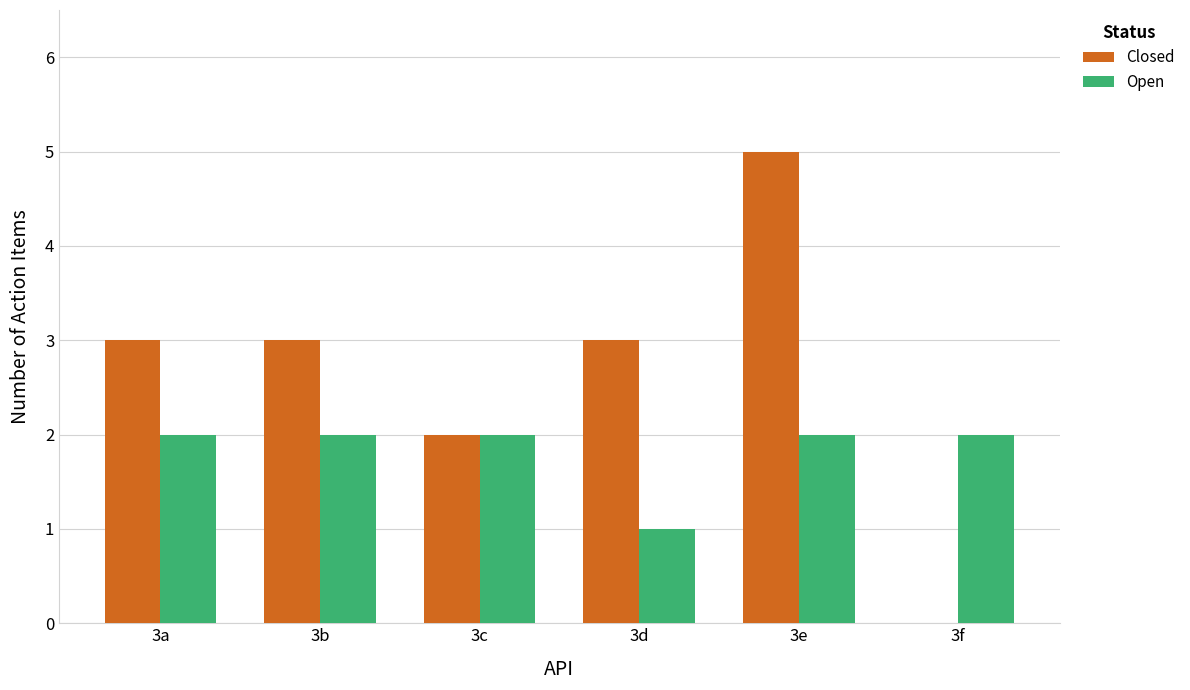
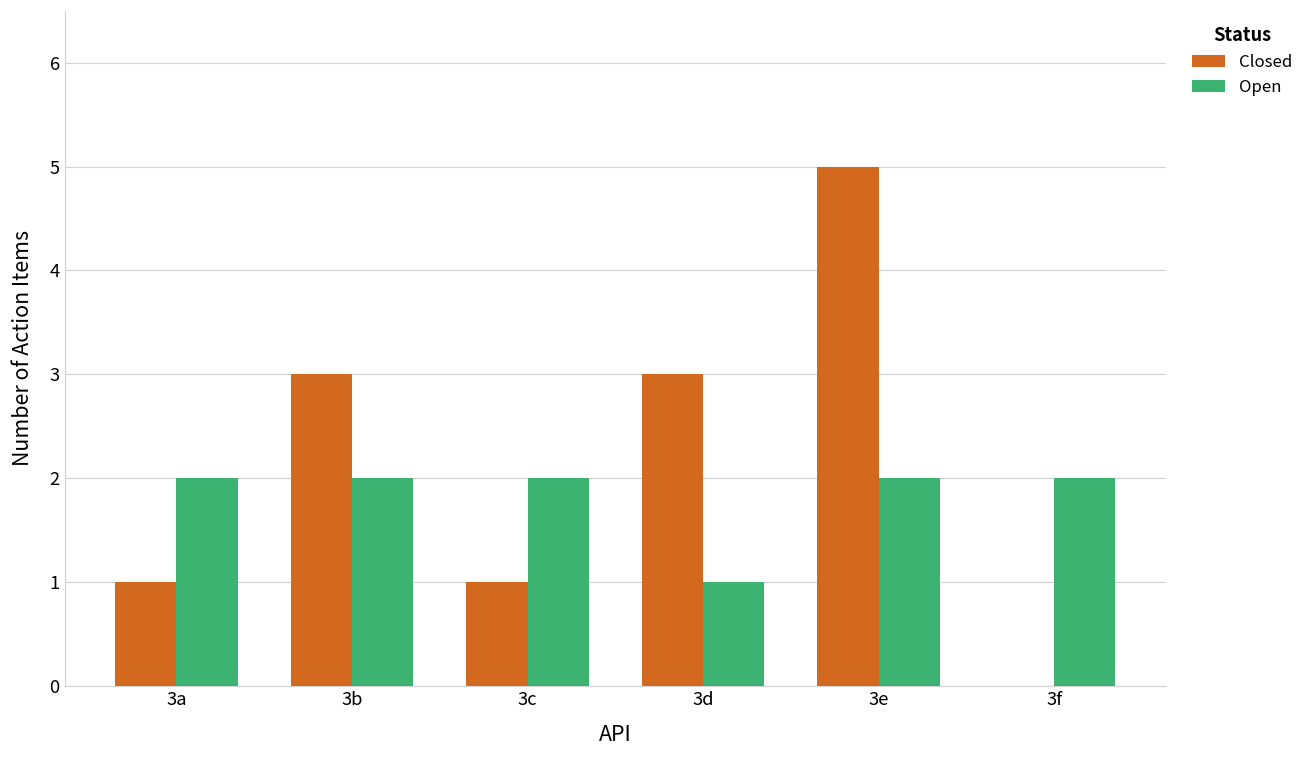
  {
    "Closed": {
-     "3a": 3,
+     "3a": 1,
      "3b": 3,
-     "3c": 2,
+     "3c": 1,
      "3d": 3,
      "3e": 5,
      "3f": 0
    },
    "Open": {
      "3a": 2,
      "3b": 2,
      "3c": 2,
      "3d": 1,
      "3e": 2,
      "3f": 2
    }
  }
